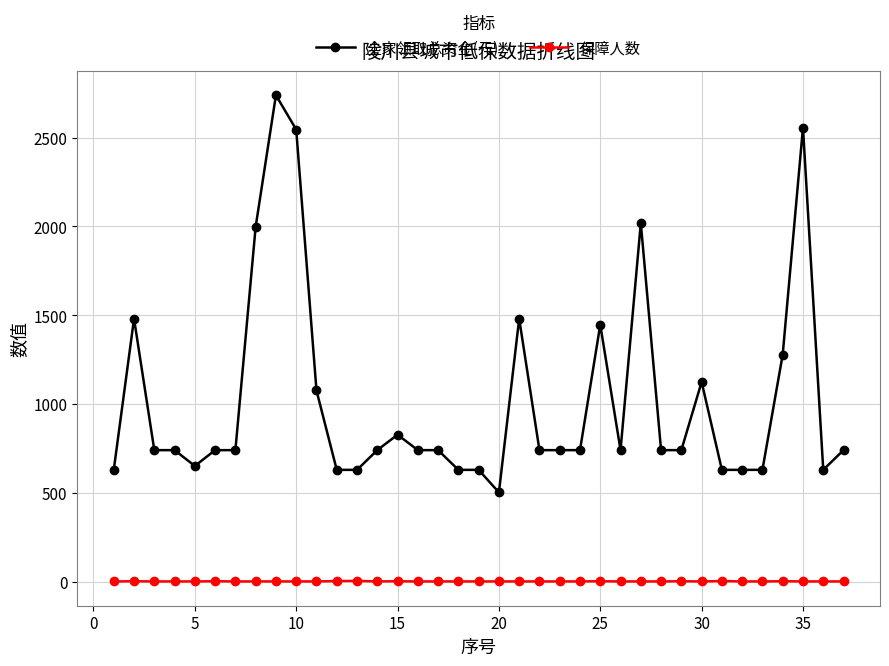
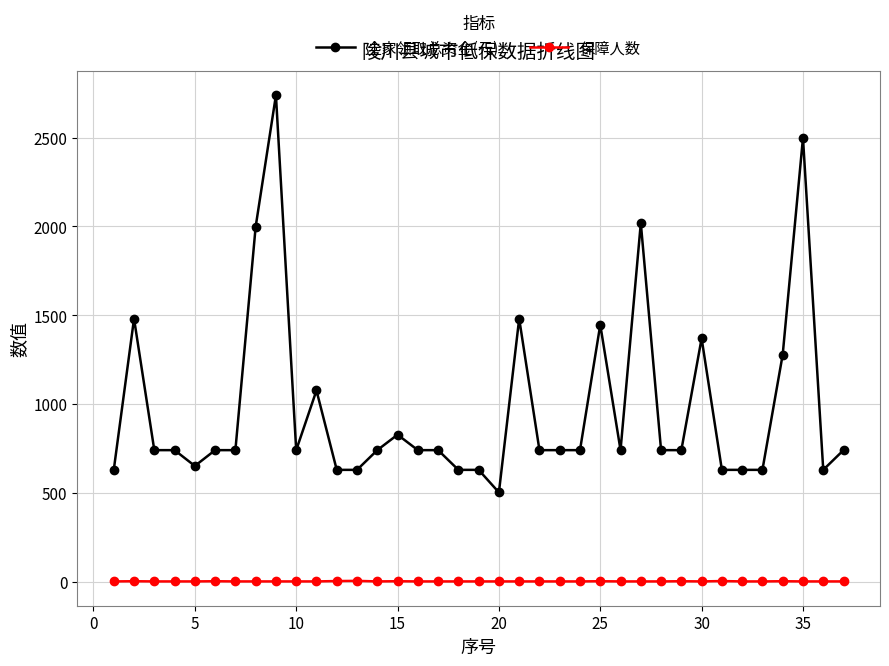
  {
    "全家领取总资金(元)": {
      "5": 650,
-     "10": 2550,
+     "10": 740,
      "15": 830,
      "20": 500,
      "25": 1450,
-     "30": 1120,
-     "35": 2560
+     "30": 1370,
+     "35": 2500
    },
    "保障人数": {
      "5": 0,
      "10": 0,
      "15": 0,
      "20": 0,
      "25": 0,
      "30": 0,
      "35": 0
    }
  }
